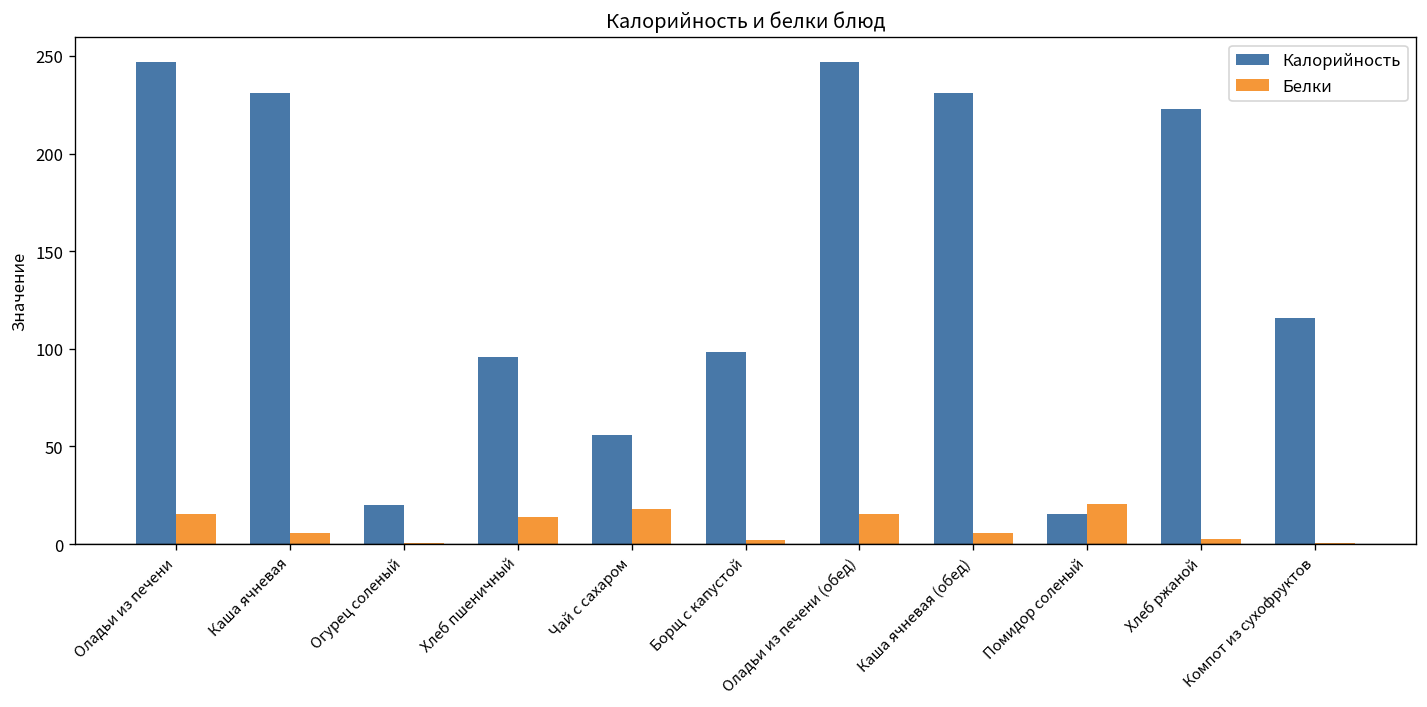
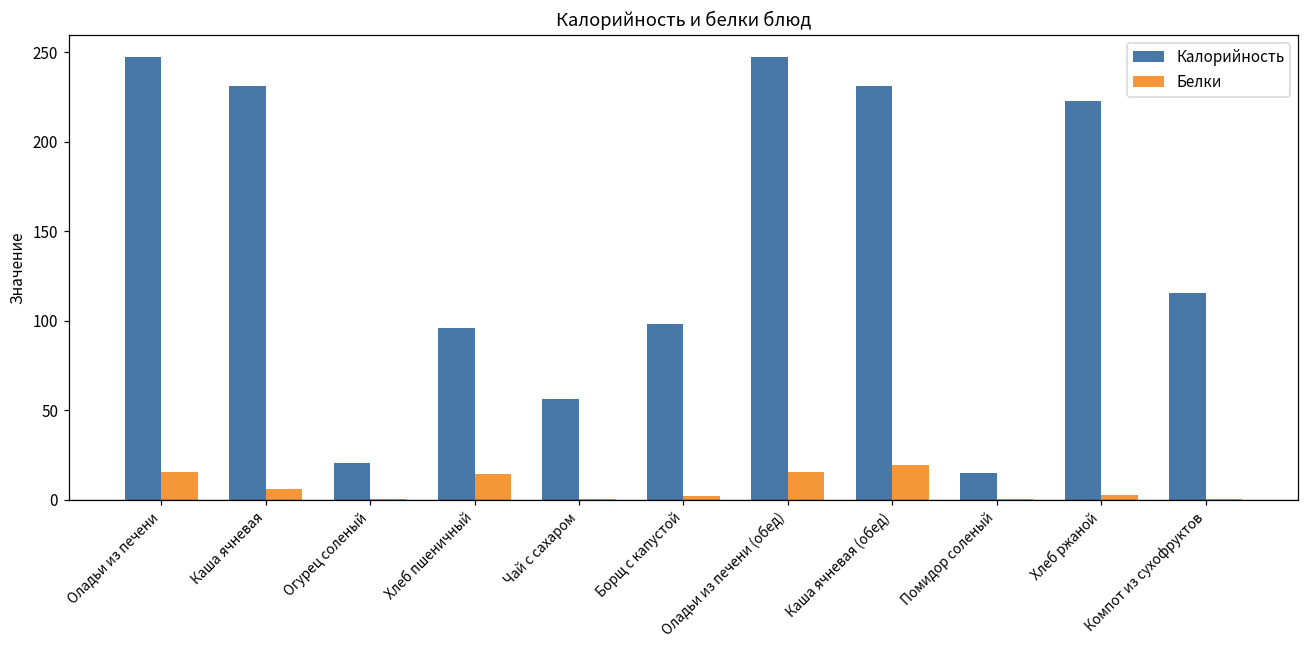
  {
    "Калорийность": {
      "Оладьи из печени": 247,
      "Каша ячневая": 231,
      "Огурец соленый": 20,
      "Хлеб пшеничный": 96,
      "Чай с сахаром": 56,
      "Борщ с капустой": 98,
      "Оладьи из печени (обед)": 247,
      "Каша ячневая (обед)": 231,
      "Помидор соленый": 15,
      "Хлеб ржаной": 223,
      "Компот из сухофруктов": 116
    },
    "Белки": {
      "Оладьи из печени": 15,
      "Каша ячневая": 6,
      "Хлеб пшеничный": 14,
-     "Чай с сахаром": 18,
+     "Чай с сахаром": 0,
      "Борщ с капустой": 2,
      "Оладьи из печени (обед)": 15,
-     "Каша ячневая (обед)": 6,
-     "Помидор соленый": 21,
+     "Каша ячневая (обед)": 19,
+     "Помидор соленый": 1,
      "Хлеб ржаной": 2
    }
  }
